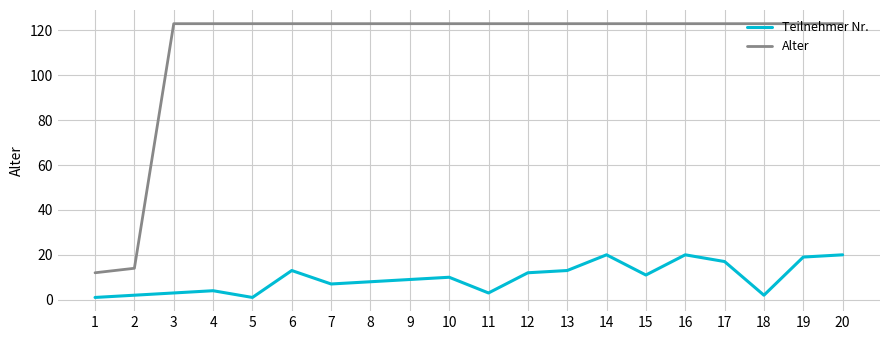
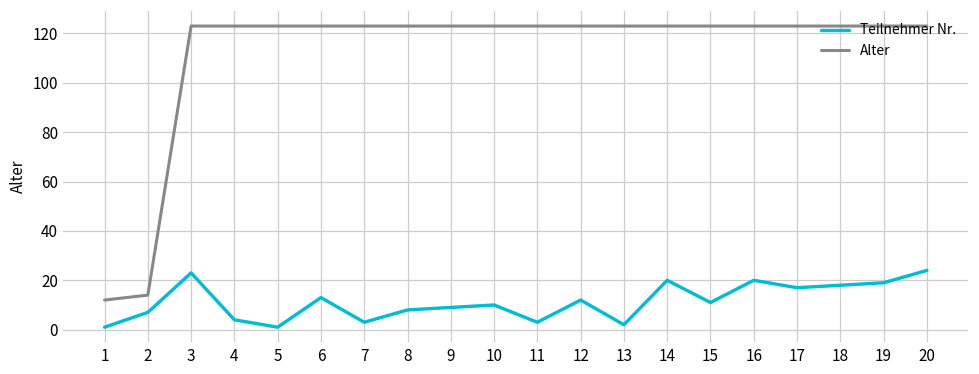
  {
    "Teilnehmer Nr.": {
      "1": 1,
-     "2": 2,
-     "3": 3,
+     "2": 7,
+     "3": 23,
      "4": 4,
      "5": 1,
      "6": 13,
-     "7": 7,
+     "7": 3,
      "8": 8,
      "9": 9,
      "10": 10,
      "11": 3,
      "12": 12,
-     "13": 13,
+     "13": 2,
      "14": 20,
      "15": 11,
      "16": 20,
      "17": 17,
-     "18": 2,
+     "18": 18,
      "19": 19,
-     "20": 20
+     "20": 24
    },
    "Alter": {
      "1": 12,
      "2": 14,
      "3": 123,
      "4": 123,
      "5": 123,
      "6": 123,
      "7": 123,
      "8": 123,
      "9": 123,
      "10": 123,
      "11": 123,
      "12": 123,
      "13": 123,
      "14": 123,
      "15": 123,
      "16": 123,
      "17": 123,
      "18": 123,
      "19": 123,
      "20": 123
    }
  }
